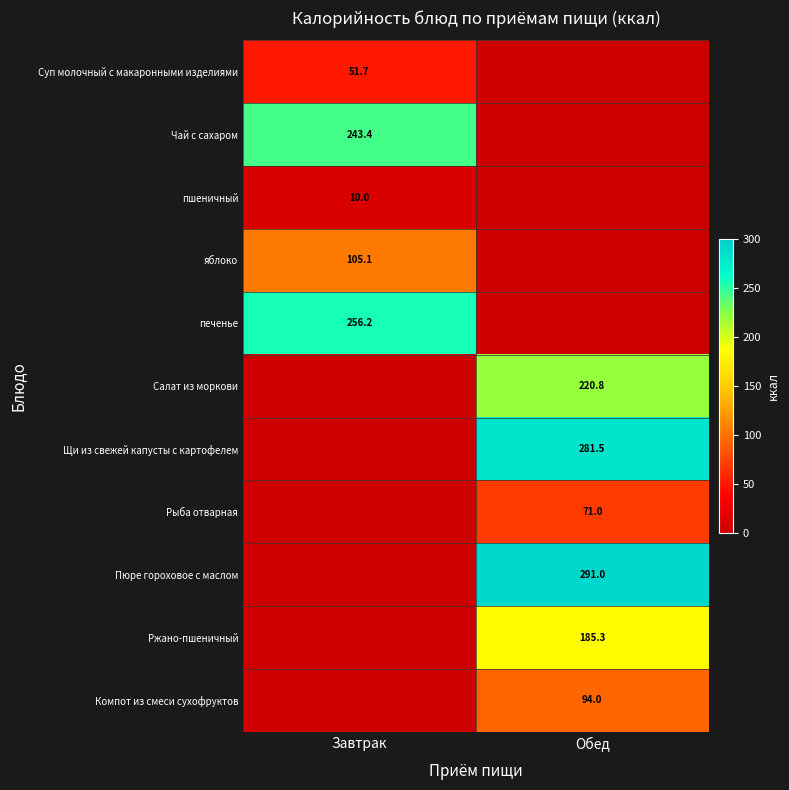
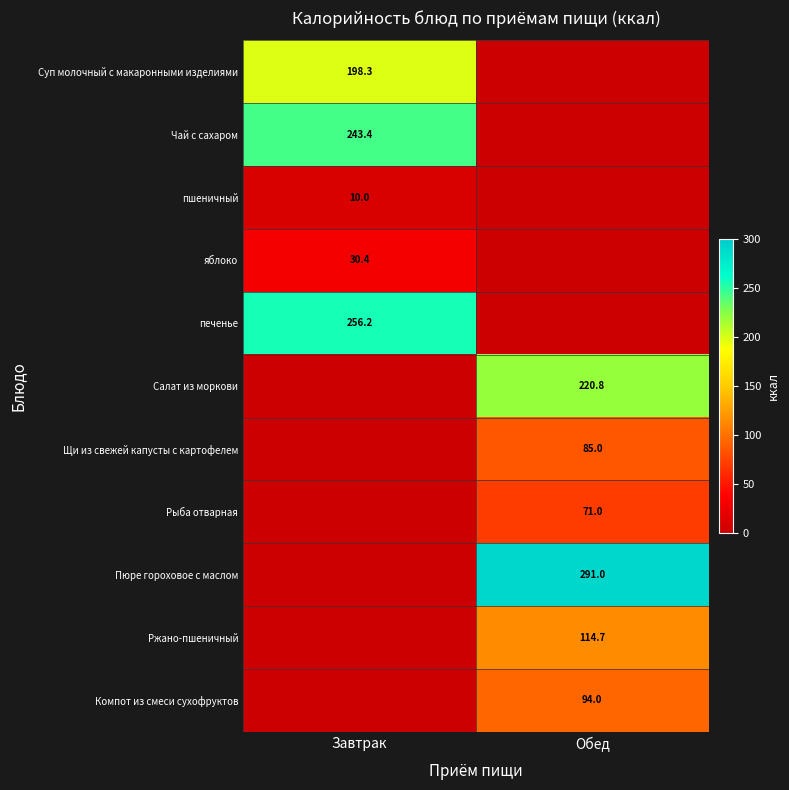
  {
    "Суп молочный с макаронными изделиями": {
-     "Завтрак": 51.7
+     "Завтрак": 198.3
    },
    "Чай с сахаром": {
      "Завтрак": 243.4
    },
    "пшеничный": {
      "Завтрак": 10.0
    },
    "яблоко": {
-     "Завтрак": 105.1
+     "Завтрак": 30.4
    },
    "печенье": {
      "Завтрак": 256.2
    },
    "Салат из моркови": {
      "Обед": 220.8
    },
    "Щи из свежей капусты с картофелем": {
-     "Обед": 281.5
+     "Обед": 85.0
    },
    "Рыба отварная": {
      "Обед": 71.0
    },
    "Пюре гороховое с маслом": {
      "Обед": 291.0
    },
    "Ржано-пшеничный": {
-     "Обед": 185.3
+     "Обед": 114.7
    },
    "Компот из смеси сухофруктов": {
      "Обед": 94.0
    }
  }
